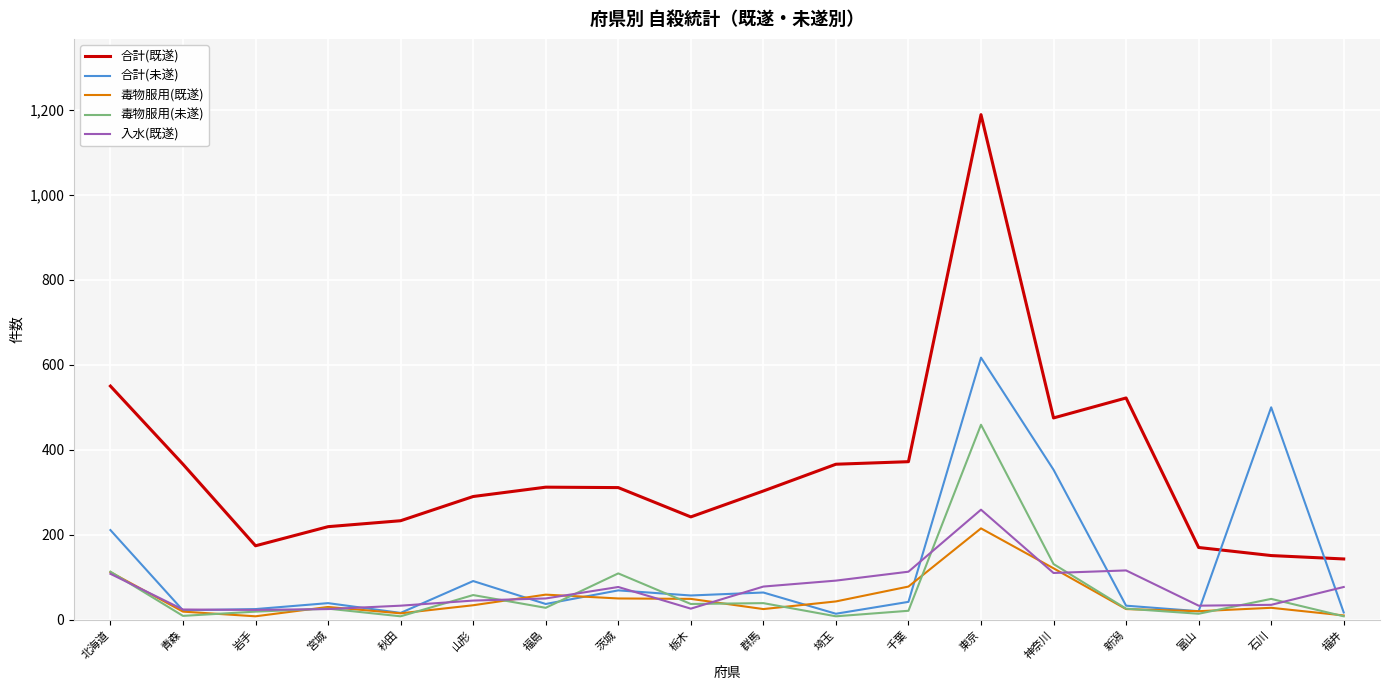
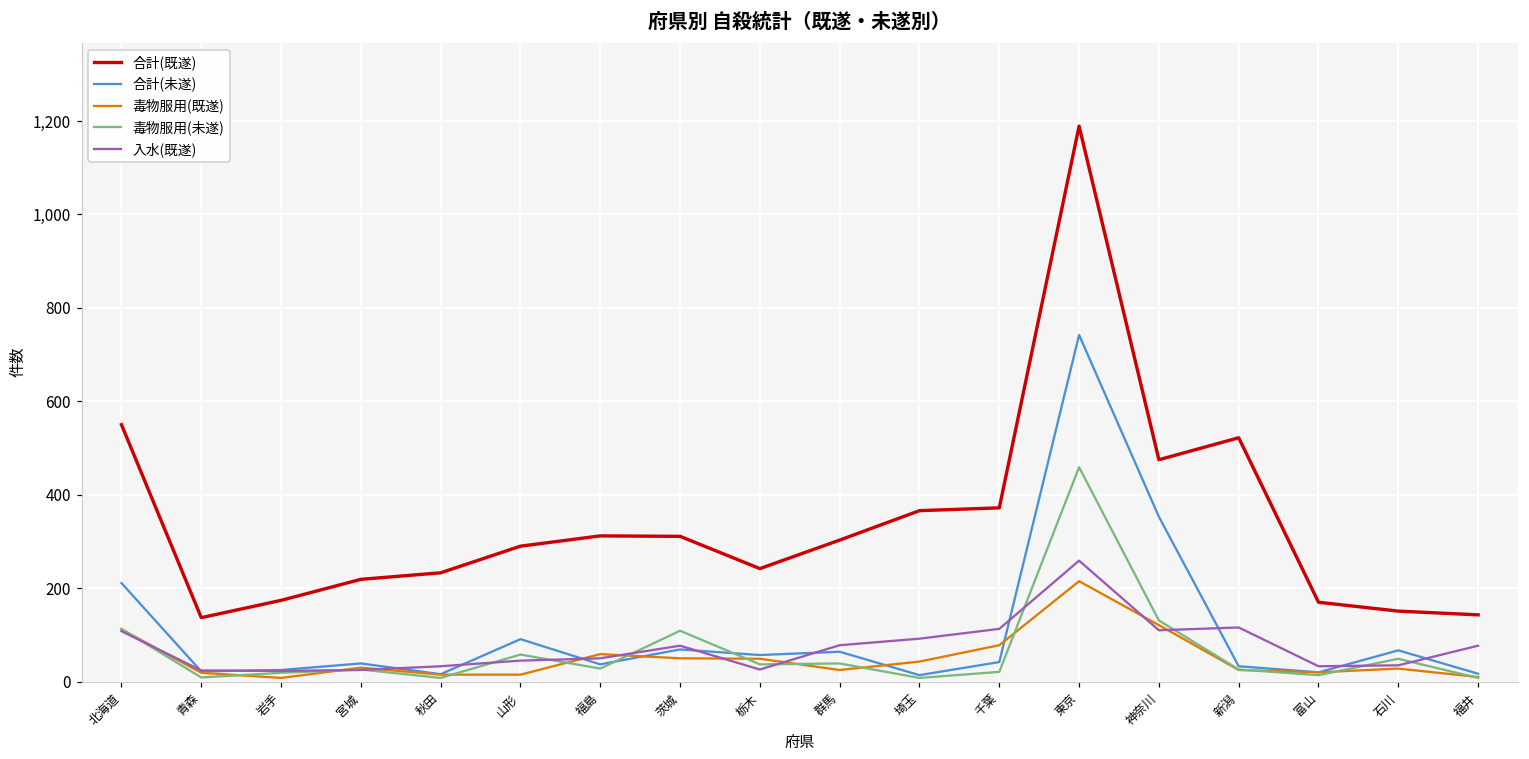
  {
    "合計(既遂)": {
      "北海道": "550",
-     "青森": "370",
+     "青森": "140",
      "岩手": "170",
      "宮城": "220",
      "秋田": "230",
      "山形": "290",
      "福島": "310",
      "茨城": "310",
      "栃木": "240",
      "群馬": "300",
      "埼玉": "370",
      "千葉": "370",
      "東京": "1,190",
      "神奈川": "480",
      "新潟": "520",
      "富山": "170",
      "石川": "150",
      "福井": "140"
    },
    "合計(未遂)": {
      "北海道": "210",
      "宮城": "40",
      "山形": "90",
      "福島": "40",
      "茨城": "70",
      "栃木": "60",
      "群馬": "60",
      "千葉": "40",
-     "東京": "620",
+     "東京": "740",
      "神奈川": "350",
      "新潟": "30",
-     "石川": "500",
+     "石川": "70",
      "福井": "20"
    },
    "毒物服用(既遂)": {
      "岩手": "10",
-     "山形": "30",
+     "山形": "20",
      "福島": "60",
      "茨城": "50",
      "栃木": "50",
      "群馬": "30",
      "埼玉": "40",
      "千葉": "80",
      "東京": "220",
      "神奈川": "120",
      "石川": "30"
    },
    "毒物服用(未遂)": {
      "青森": "10",
      "秋田": "10",
      "山形": "60",
      "福島": "30",
      "茨城": "110",
      "栃木": "40",
      "群馬": "40",
      "千葉": "20",
      "東京": "460",
      "神奈川": "130",
      "富山": "10",
      "石川": "50"
    },
    "入水(既遂)": {
      "秋田": "30",
      "山形": "50",
      "福島": "50",
      "茨城": "80",
      "栃木": "30",
      "群馬": "80",
      "埼玉": "90",
      "千葉": "110",
      "東京": "260",
      "神奈川": "110",
      "新潟": "120",
      "富山": "30",
      "石川": "40",
      "福井": "80"
    }
  }
